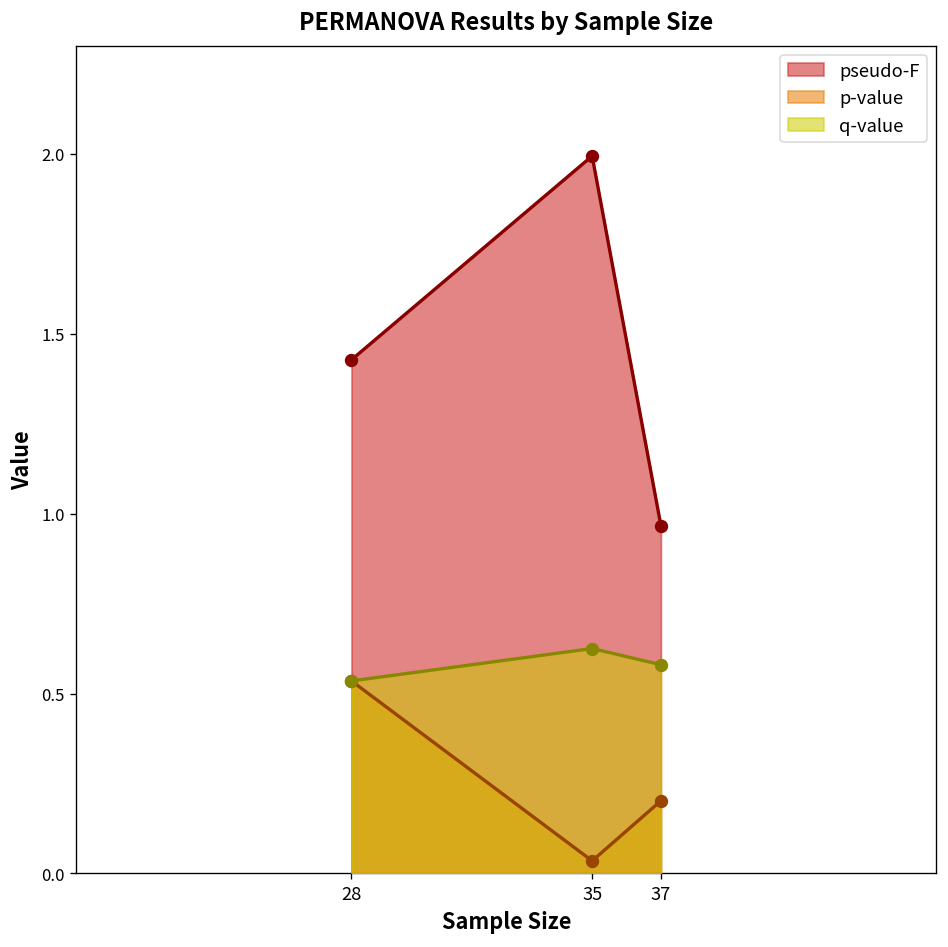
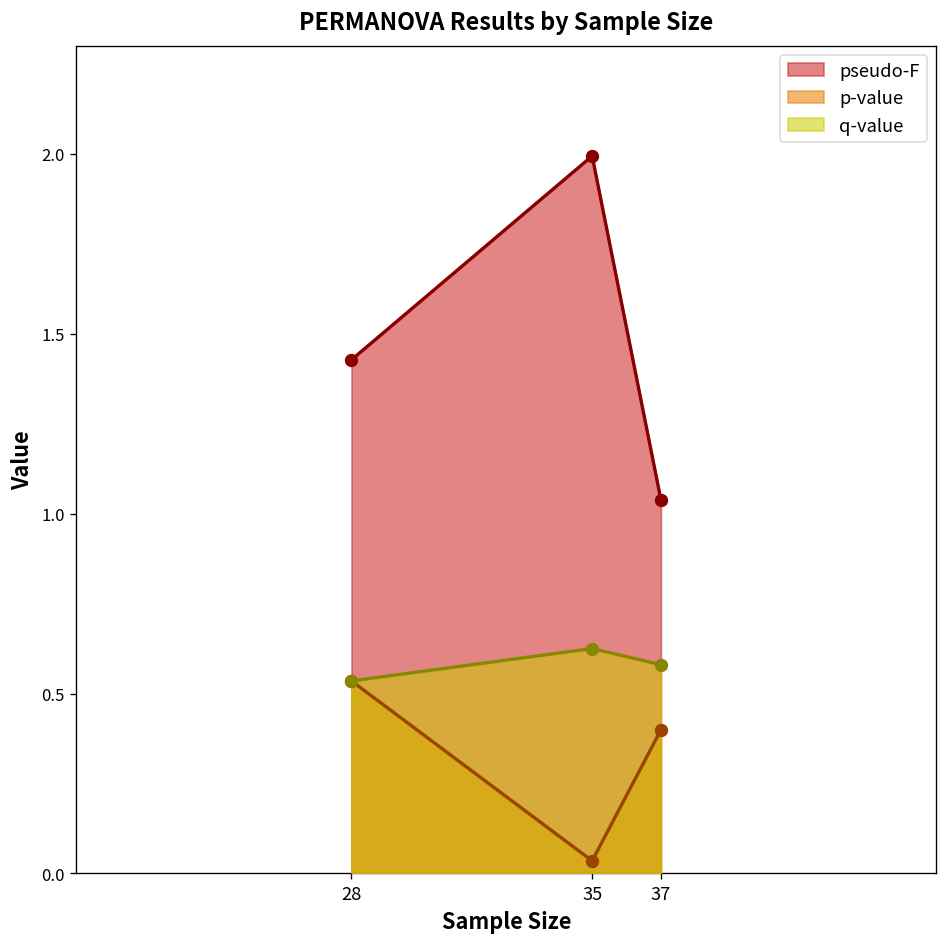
  {
    "pseudo-F": {
      "28": 1.43,
      "35": 1.99,
-     "37": 0.97
+     "37": 1.04
    },
    "p-value": {
      "35": 0.04,
-     "37": 0.20
+     "37": 0.40
    },
    "q-value": {
      "35": 0.63,
      "37": 0.58
    }
  }
